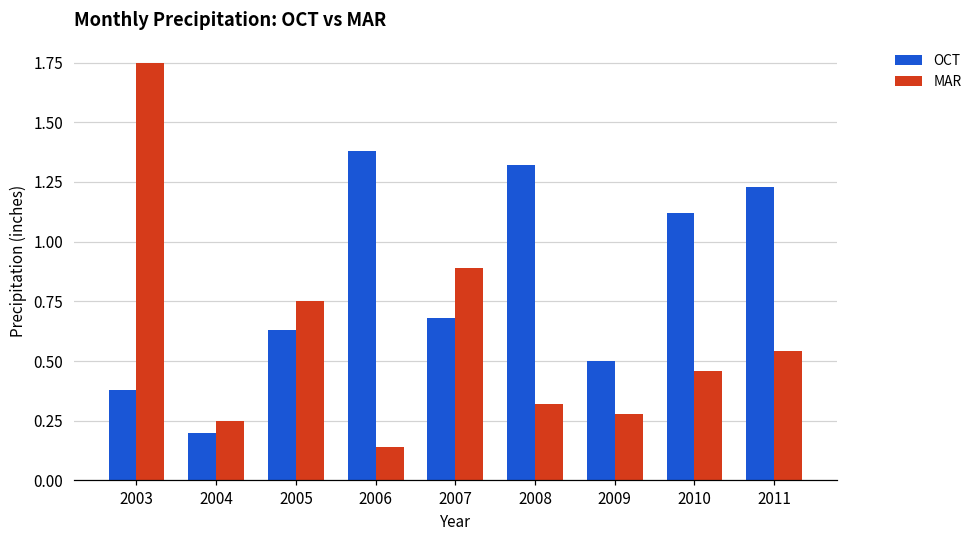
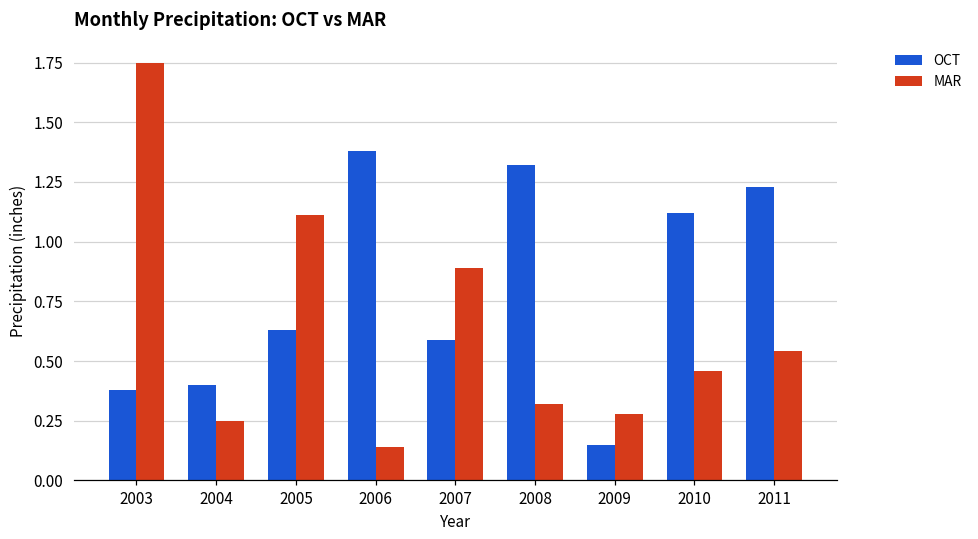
  {
    "OCT": {
      "2003": 0.38,
-     "2004": 0.2,
+     "2004": 0.4,
      "2005": 0.63,
      "2006": 1.38,
-     "2007": 0.68,
+     "2007": 0.59,
      "2008": 1.32,
-     "2009": 0.50,
+     "2009": 0.15,
      "2010": 1.12,
      "2011": 1.23
    },
    "MAR": {
      "2003": 1.75,
      "2004": 0.25,
-     "2005": 0.75,
+     "2005": 1.11,
      "2006": 0.14,
      "2007": 0.89,
      "2008": 0.32,
      "2009": 0.28,
      "2010": 0.46,
      "2011": 0.54
    }
  }
